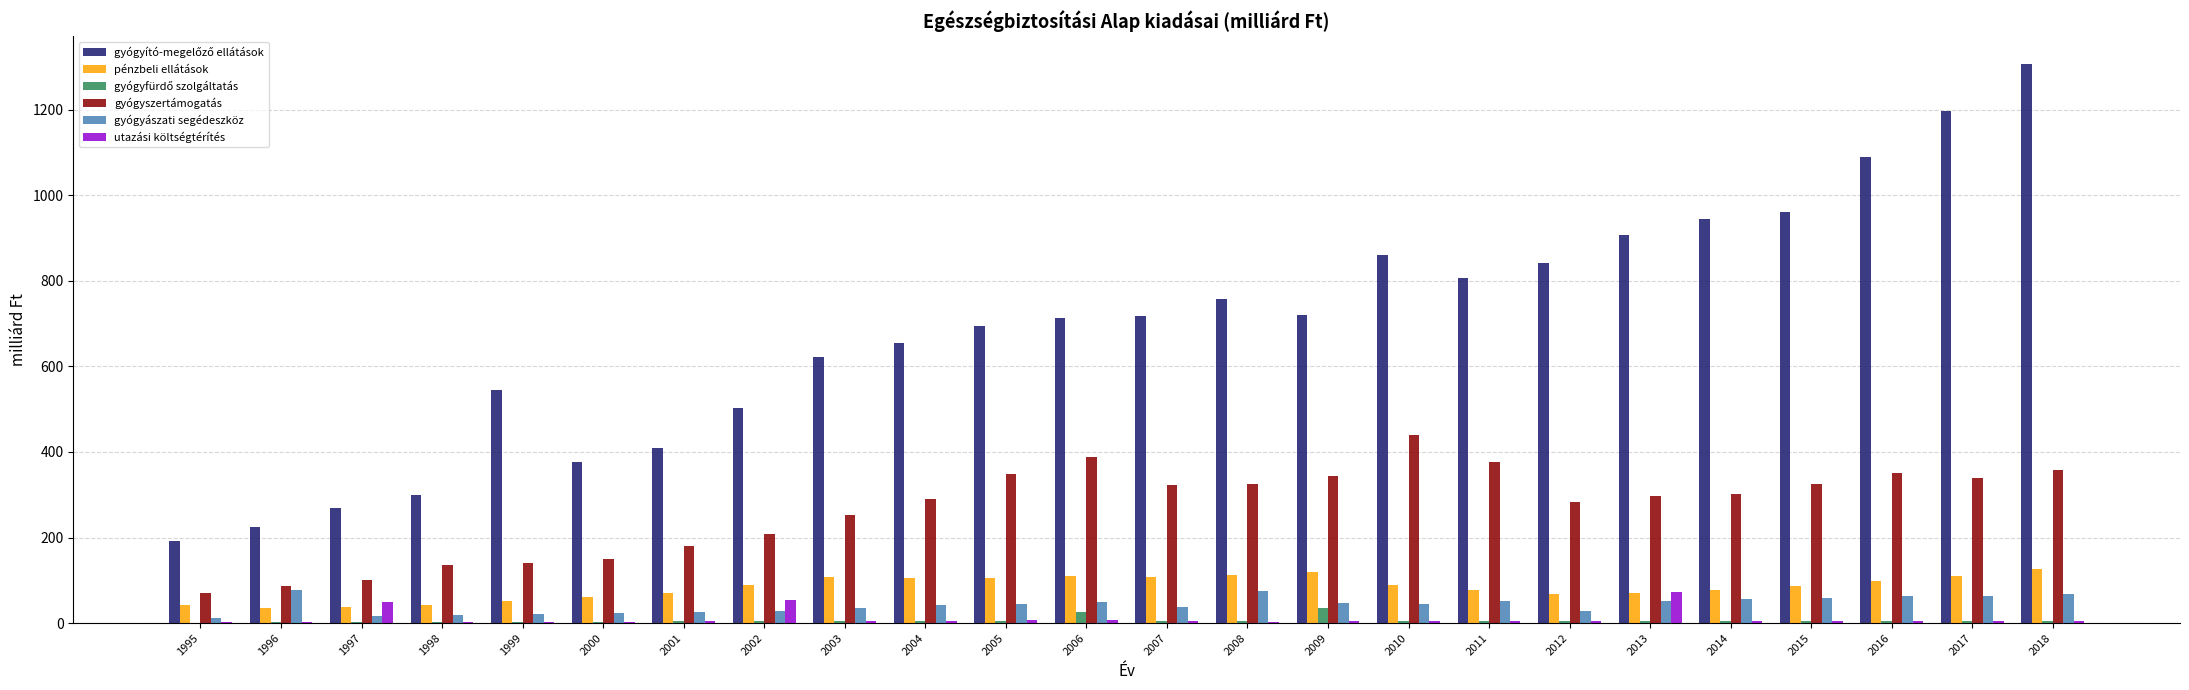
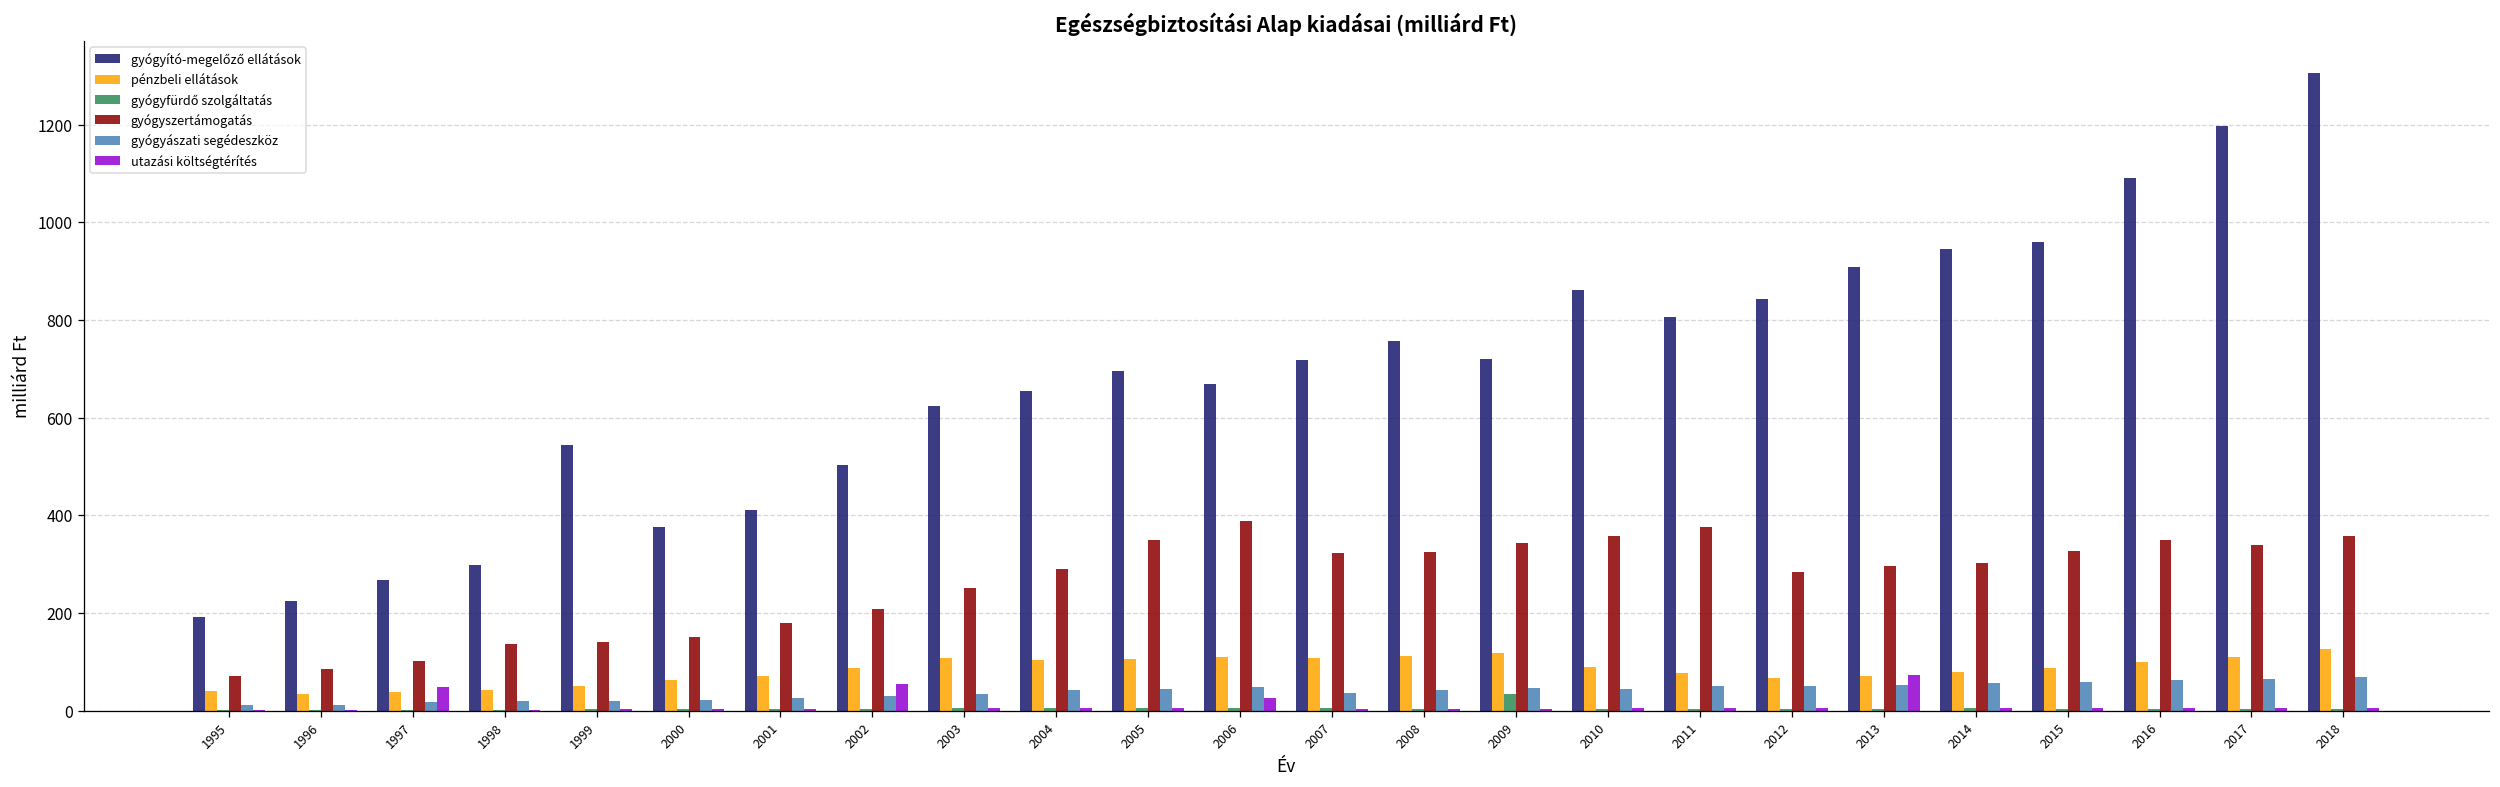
  {
    "gyógyító-megelőző ellátások": {
      "1995": 190,
      "1996": 220,
      "1997": 270,
      "1998": 300,
      "1999": 540,
      "2000": 380,
      "2001": 410,
      "2002": 500,
      "2003": 620,
      "2004": 650,
      "2005": 690,
-     "2006": 710,
+     "2006": 670,
      "2007": 720,
      "2008": 760,
      "2009": 720,
      "2010": 860,
      "2011": 810,
      "2012": 840,
      "2013": 910,
      "2014": 950,
      "2015": 960,
      "2016": 1090,
      "2017": 1200,
      "2018": 1310
    },
    "pénzbeli ellátások": {
      "1995": 40,
      "1996": 30,
      "1997": 40,
      "1998": 40,
      "1999": 50,
      "2000": 60,
      "2001": 70,
      "2002": 90,
      "2003": 110,
      "2004": 100,
      "2005": 110,
      "2006": 110,
      "2007": 110,
      "2008": 110,
      "2009": 120,
      "2010": 90,
      "2011": 80,
      "2012": 70,
      "2013": 70,
      "2014": 80,
      "2015": 90,
      "2016": 100,
      "2017": 110,
      "2018": 130
    },
    "gyógyfürdő szolgáltatás": {
-     "2006": 30,
+     "2006": 10,
      "2009": 30
    },
    "gyógyszertámogatás": {
      "1995": 70,
      "1996": 90,
      "1997": 100,
      "1998": 140,
      "1999": 140,
      "2000": 150,
      "2001": 180,
      "2002": 210,
      "2003": 250,
      "2004": 290,
      "2005": 350,
      "2006": 390,
      "2007": 320,
      "2008": 330,
      "2009": 340,
-     "2010": 440,
+     "2010": 360,
      "2011": 380,
      "2012": 280,
      "2013": 300,
      "2014": 300,
      "2015": 330,
      "2016": 350,
      "2017": 340,
      "2018": 360
    },
    "gyógyászati segédeszköz": {
      "1995": 10,
-     "1996": 80,
+     "1996": 10,
      "1997": 20,
      "1998": 20,
      "1999": 20,
      "2000": 20,
      "2001": 30,
      "2002": 30,
      "2003": 30,
      "2004": 40,
      "2005": 40,
      "2006": 50,
      "2007": 40,
-     "2008": 80,
+     "2008": 40,
      "2009": 50,
      "2010": 40,
      "2011": 50,
-     "2012": 30,
+     "2012": 50,
      "2013": 50,
      "2014": 60,
      "2015": 60,
      "2016": 60,
      "2017": 60,
      "2018": 70
    },
    "utazási költségtérítés": {
      "1997": 50,
      "2002": 50,
      "2005": 10,
-     "2006": 10,
+     "2006": 30,
      "2013": 70
    }
  }
